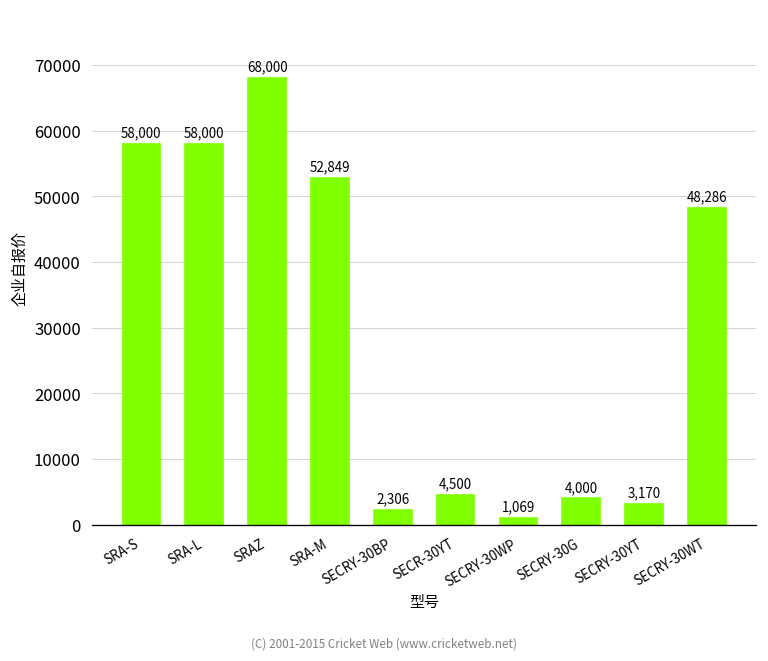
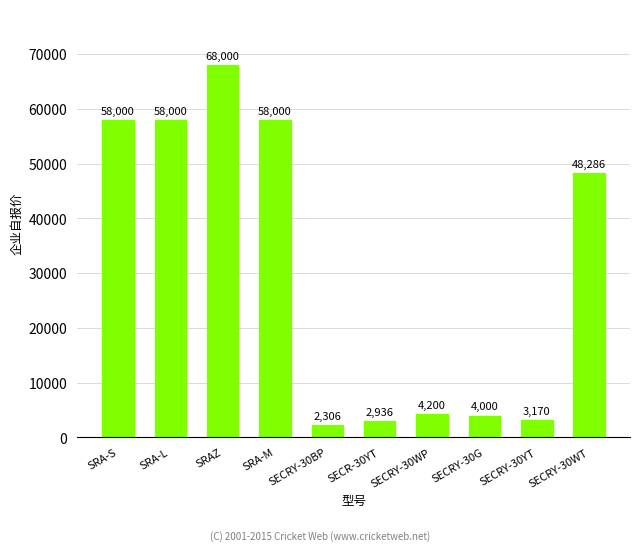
  {
    "SRA-S": "58,000",
    "SRA-L": "58,000",
    "SRAZ": "68,000",
-   "SRA-M": "52,849",
+   "SRA-M": "58,000",
    "SECRY-30BP": "2,306",
-   "SECR-30YT": "4,500",
-   "SECRY-30WP": "1,069",
+   "SECR-30YT": "2,936",
+   "SECRY-30WP": "4,200",
    "SECRY-30G": "4,000",
    "SECRY-30YT": "3,170",
    "SECRY-30WT": "48,286"
  }
